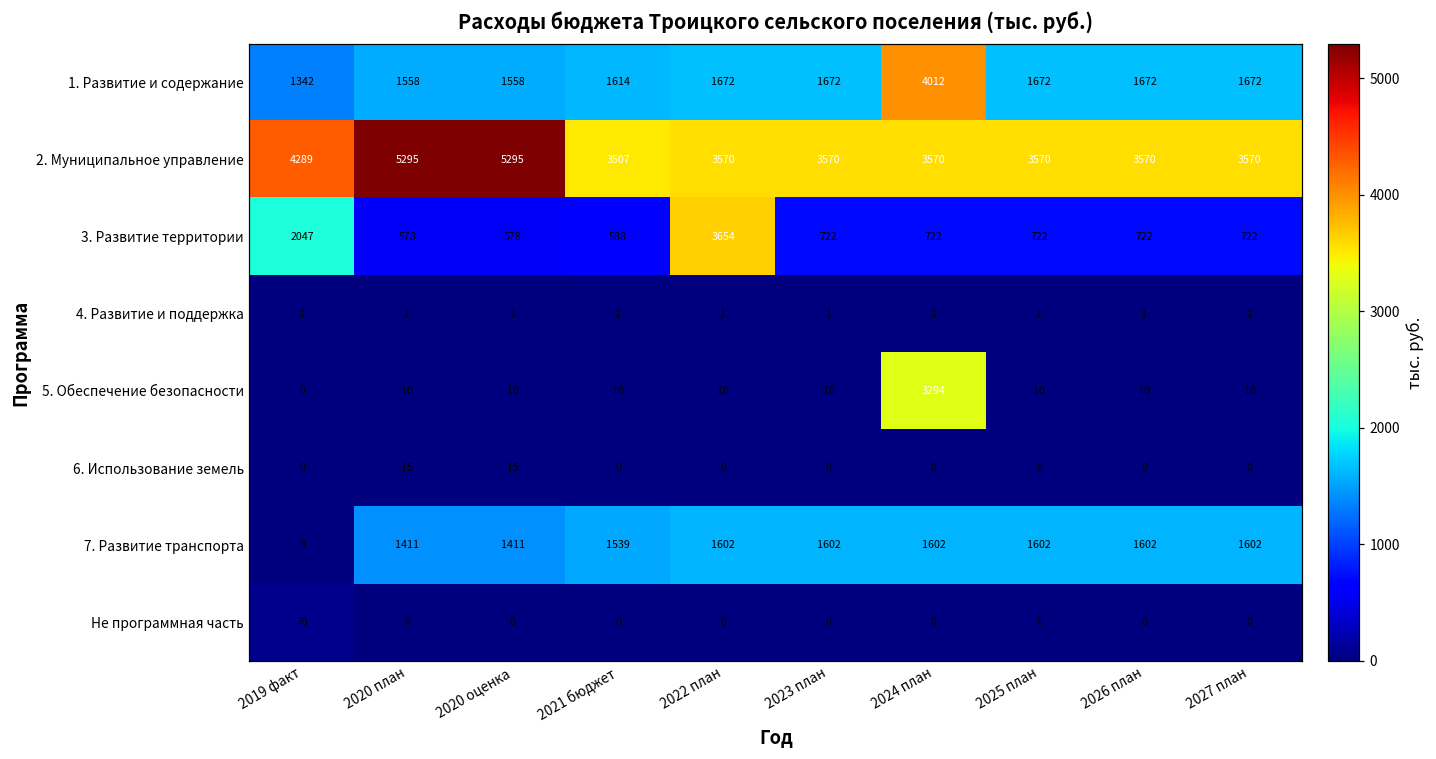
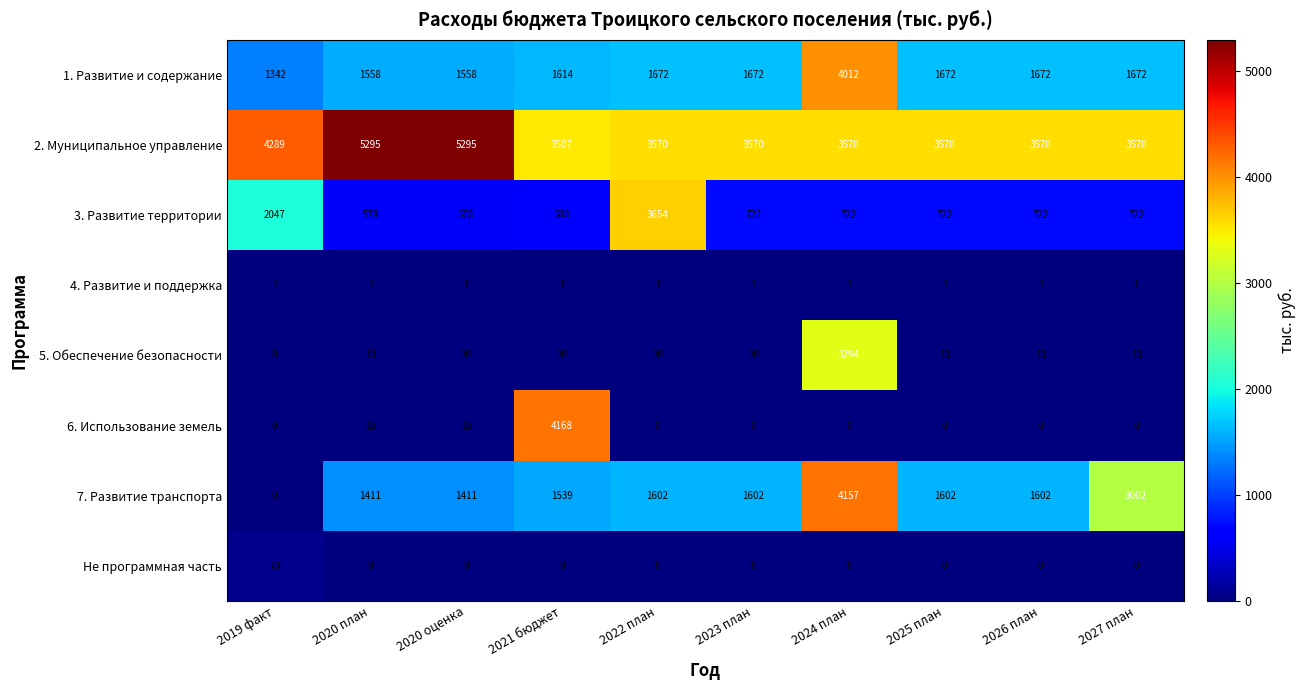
  {
    "1. Развитие и содержание": {
      "2019 факт": 1342,
      "2020 план": 1558,
      "2020 оценка": 1558,
      "2021 бюджет": 1614,
      "2022 план": 1672,
      "2023 план": 1672,
      "2024 план": 4012,
      "2025 план": 1672,
      "2026 план": 1672,
      "2027 план": 1672
    },
    "2. Муниципальное управление": {
      "2019 факт": 4289,
      "2020 план": 5295,
      "2020 оценка": 5295,
      "2021 бюджет": 3507,
      "2022 план": 3570,
      "2023 план": 3570,
      "2024 план": 3570,
      "2025 план": 3570,
      "2026 план": 3570,
      "2027 план": 3570
    },
    "3. Развитие территории": {
      "2019 факт": 2047,
      "2020 план": 578,
      "2020 оценка": 578,
      "2021 бюджет": 588,
      "2022 план": 3654,
      "2023 план": 722,
      "2024 план": 722,
      "2025 план": 722,
      "2026 план": 722,
      "2027 план": 722
    },
    "4. Развитие и поддержка": {
      "2019 факт": 1,
      "2020 план": 1,
      "2020 оценка": 1,
      "2021 бюджет": 1,
      "2022 план": 1,
      "2023 план": 1,
      "2024 план": 1,
      "2025 план": 1,
      "2026 план": 1,
      "2027 план": 1
    },
    "5. Обеспечение безопасности": {
      "2019 факт": 0,
      "2020 план": 10,
      "2020 оценка": 10,
      "2021 бюджет": 10,
      "2022 план": 10,
      "2023 план": 10,
      "2024 план": 3294,
      "2025 план": 10,
      "2026 план": 10,
      "2027 план": 10
    },
    "6. Использование земель": {
      "2019 факт": 0,
      "2020 план": 15,
      "2020 оценка": 15,
-     "2021 бюджет": 0,
+     "2021 бюджет": 4168,
      "2022 план": 0,
      "2023 план": 0,
      "2024 план": 0,
      "2025 план": 0,
      "2026 план": 0,
      "2027 план": 0
    },
    "7. Развитие транспорта": {
      "2019 факт": 0,
      "2020 план": 1411,
      "2020 оценка": 1411,
      "2021 бюджет": 1539,
      "2022 план": 1602,
      "2023 план": 1602,
-     "2024 план": 1602,
+     "2024 план": 4157,
      "2025 план": 1602,
      "2026 план": 1602,
-     "2027 план": 1602
+     "2027 план": 3002
    },
    "Не программная часть": {
      "2019 факт": 70,
      "2020 план": 0,
      "2020 оценка": 0,
      "2021 бюджет": 0,
      "2022 план": 0,
      "2023 план": 0,
      "2024 план": 0,
      "2025 план": 0,
      "2026 план": 0,
      "2027 план": 0
    }
  }
